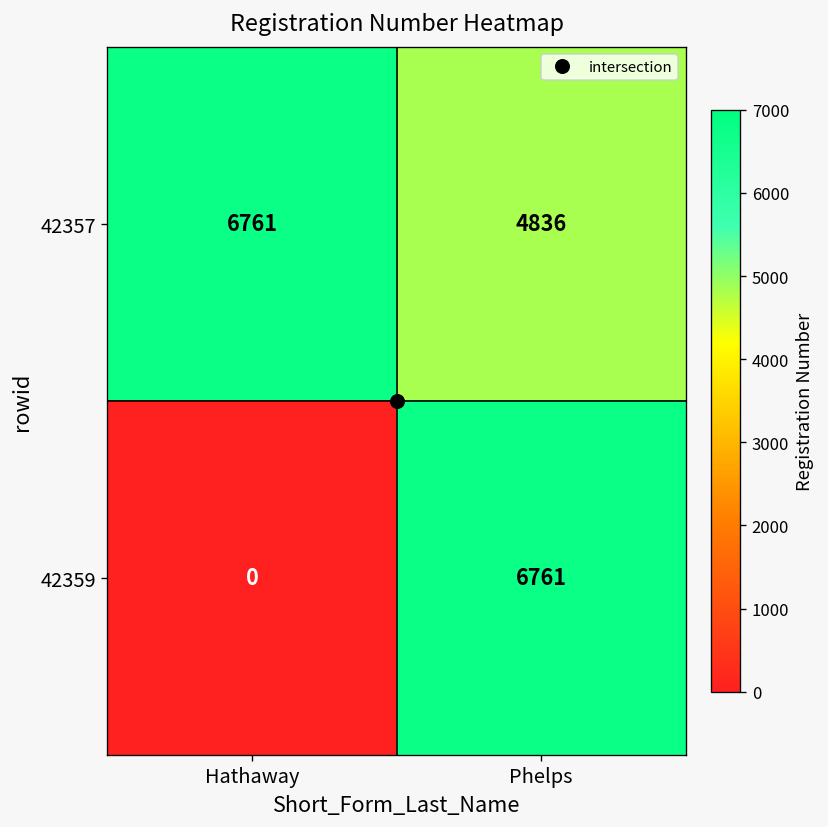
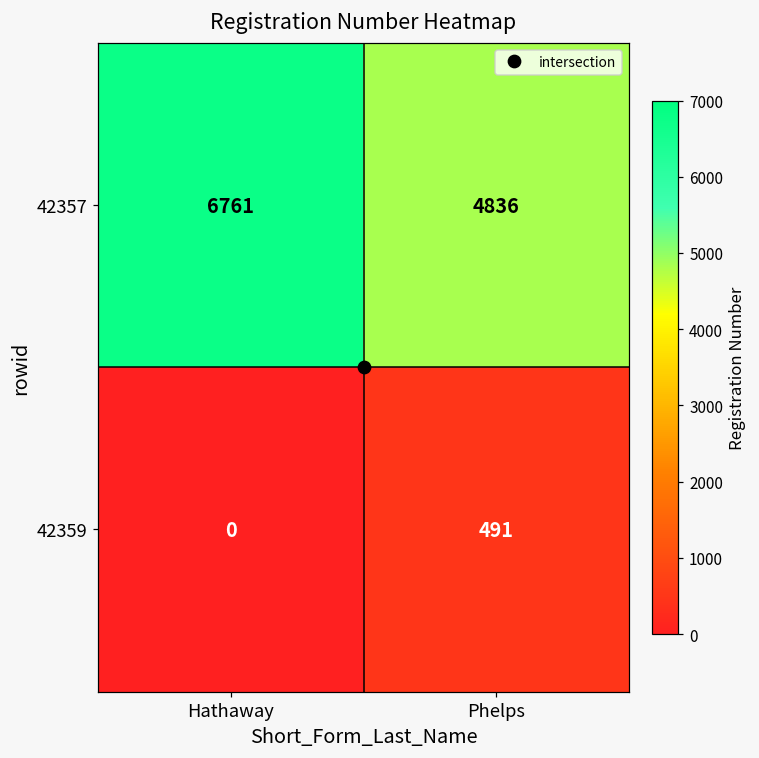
  {
    "42357": {
      "Hathaway": 6761,
      "Phelps": 4836
    },
    "42359": {
      "Hathaway": 0,
-     "Phelps": 6761
+     "Phelps": 491
    }
  }
